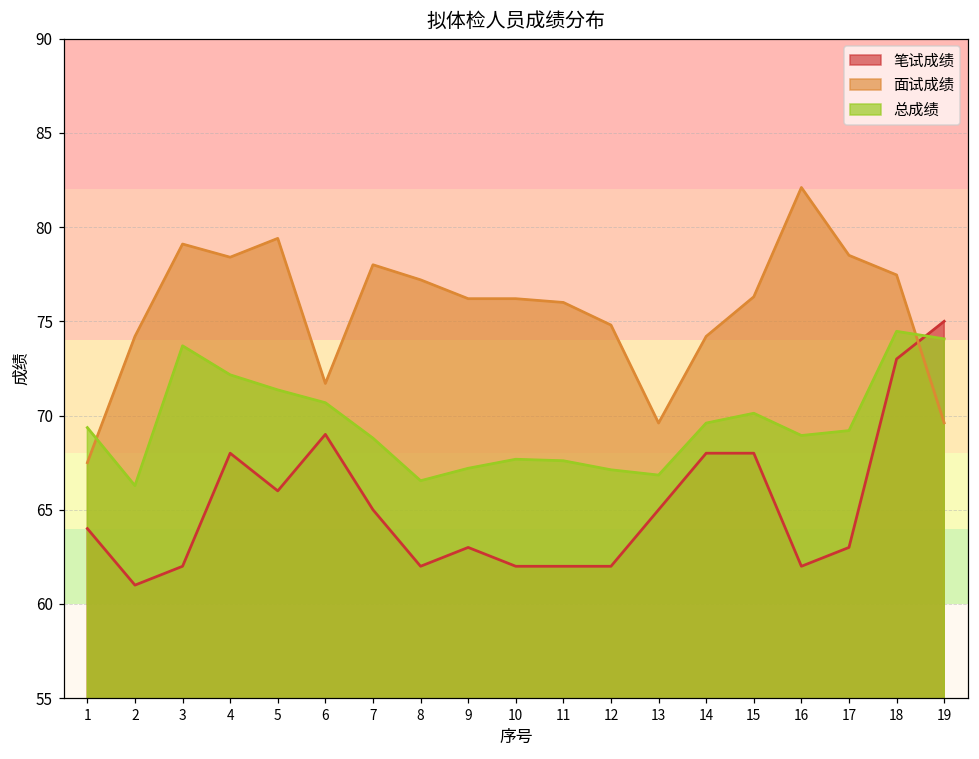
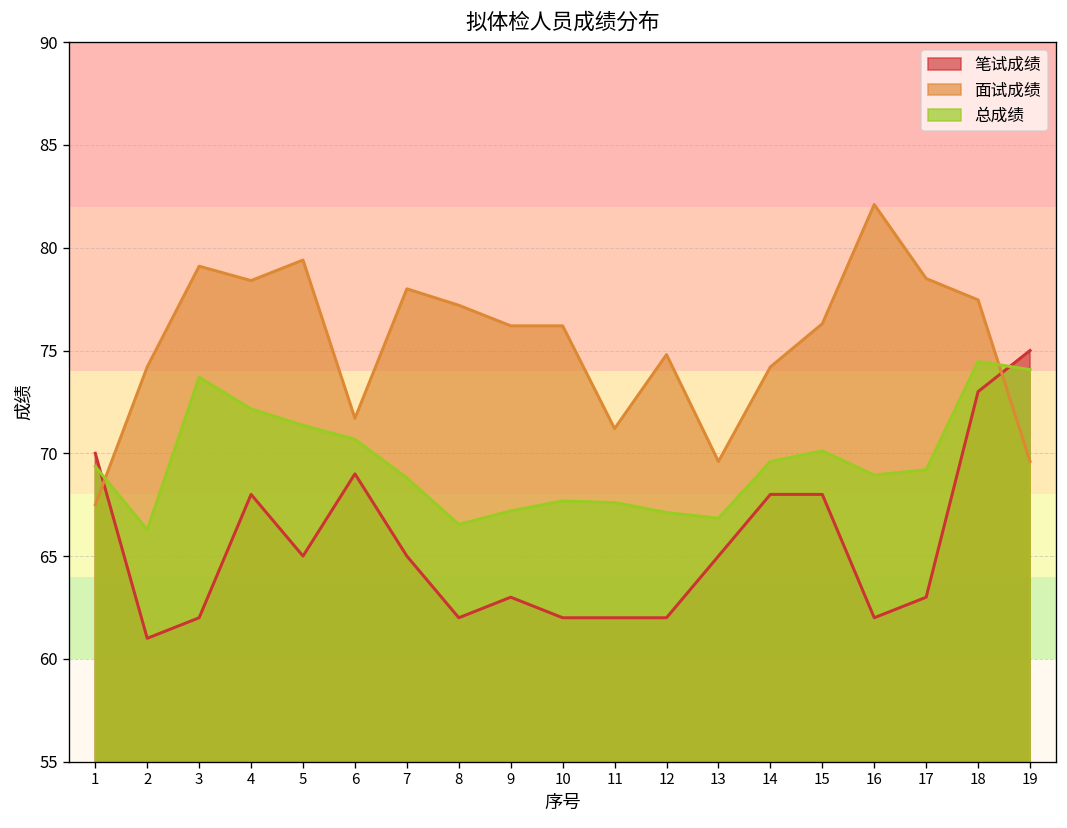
  {
    "笔试成绩": {
-     "1": 64,
+     "1": 70,
      "2": 61,
      "3": 62,
      "4": 68,
-     "5": 66,
+     "5": 65,
      "6": 69,
      "7": 65,
      "8": 62,
      "9": 63,
      "10": 62,
      "11": 62,
      "12": 62,
      "13": 65,
      "14": 68,
      "15": 68,
      "16": 62,
      "17": 63,
      "18": 73,
      "19": 75
    },
    "面试成绩": {
      "1": 67.5,
      "2": 74.2,
      "3": 79.1,
      "4": 78.4,
      "5": 79.4,
      "6": 71.7,
      "7": 78.0,
      "8": 77.2,
      "9": 76.2,
      "10": 76.2,
-     "11": 76.0,
+     "11": 71.2,
      "12": 74.8,
      "13": 69.6,
      "14": 74.2,
      "15": 76.3,
      "16": 82.1,
      "17": 78.5,
      "18": 77.5,
      "19": 69.6
    },
    "总成绩": {
      "1": 69.4,
      "2": 66.3,
      "3": 73.7,
      "4": 72.2,
      "5": 71.4,
      "6": 70.7,
      "7": 68.8,
      "8": 66.5,
      "9": 67.2,
      "10": 67.7,
      "11": 67.6,
      "12": 67.1,
      "13": 66.8,
      "14": 69.6,
      "15": 70.1,
      "16": 68.9,
      "17": 69.2,
      "18": 74.5,
      "19": 74.1
    }
  }
